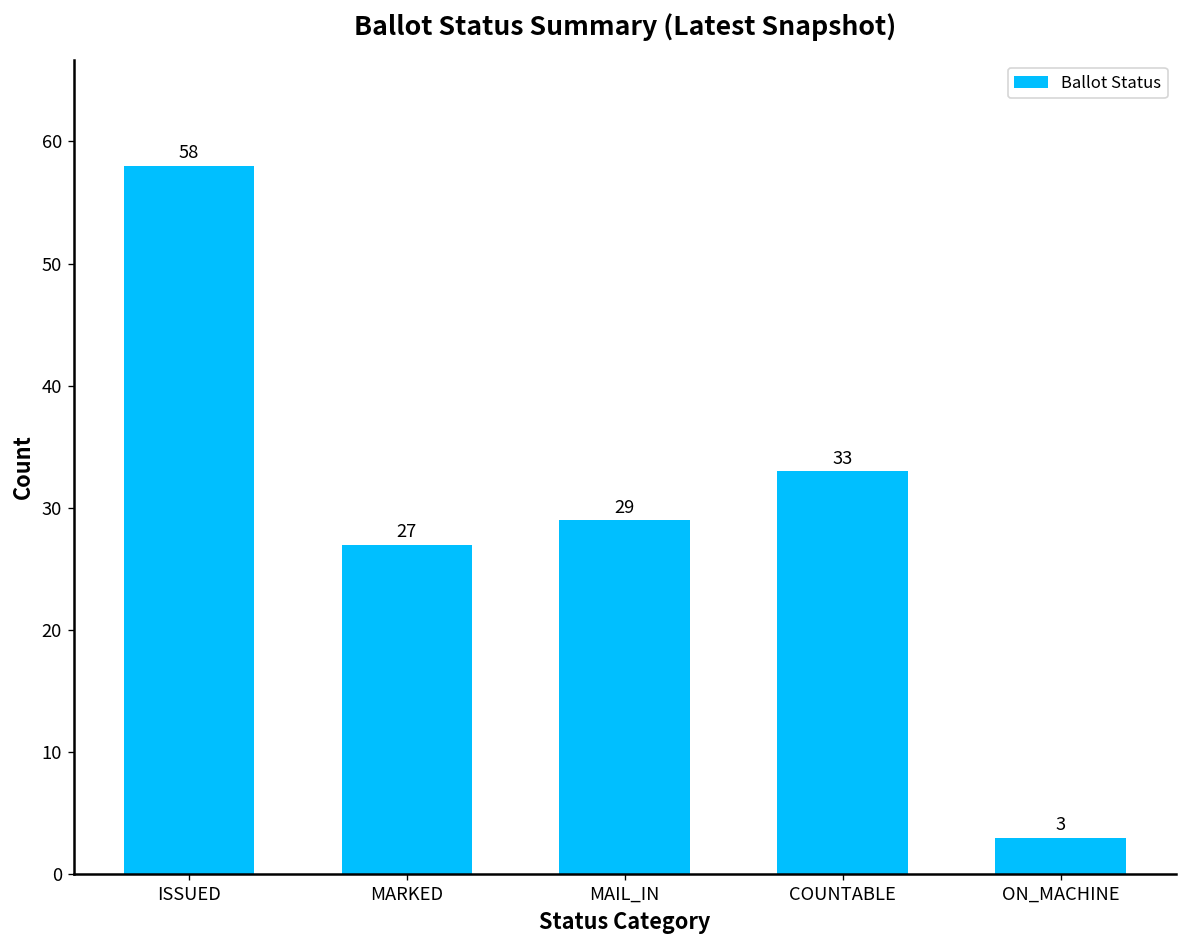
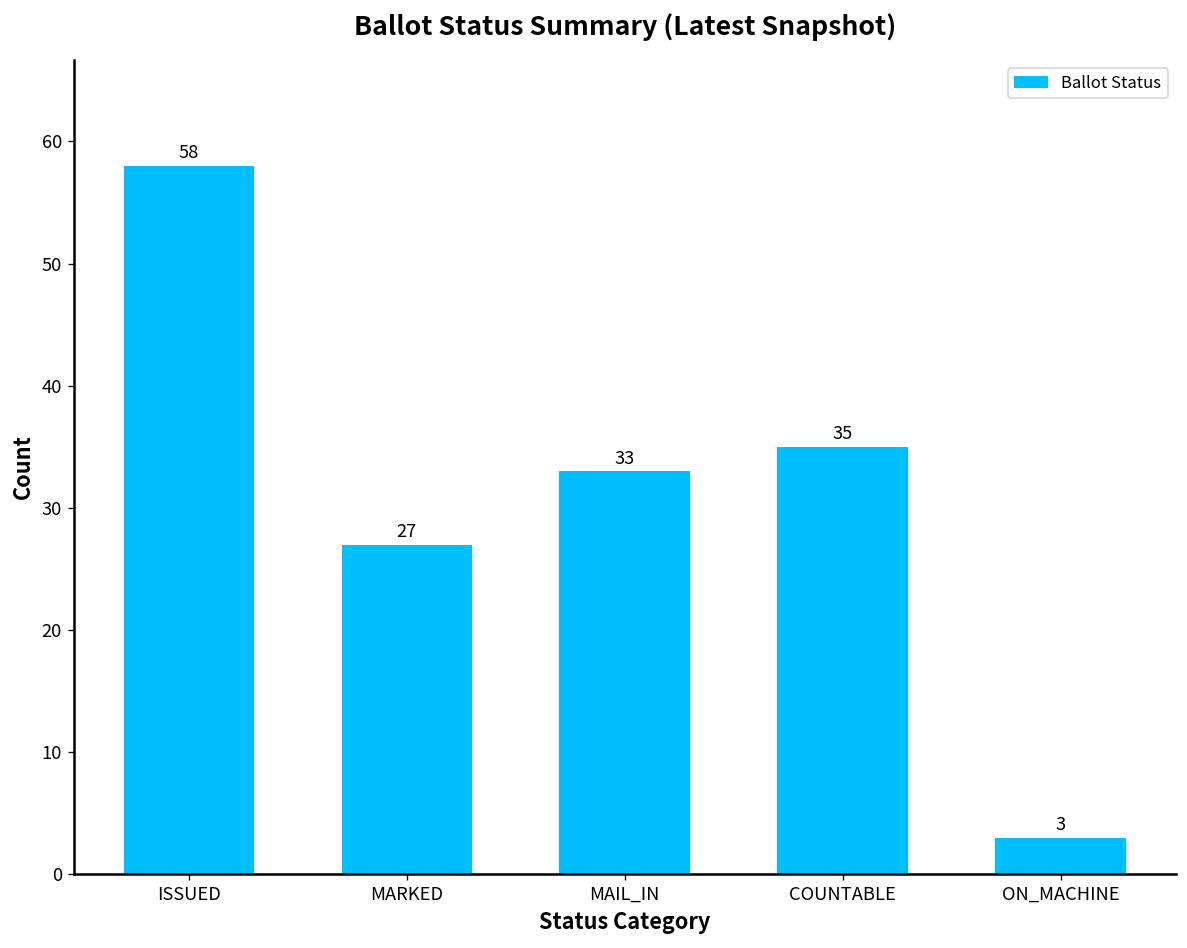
  {
    "ISSUED": 58,
    "MARKED": 27,
-   "MAIL_IN": 29,
-   "COUNTABLE": 33,
+   "MAIL_IN": 33,
+   "COUNTABLE": 35,
    "ON_MACHINE": 3
  }
